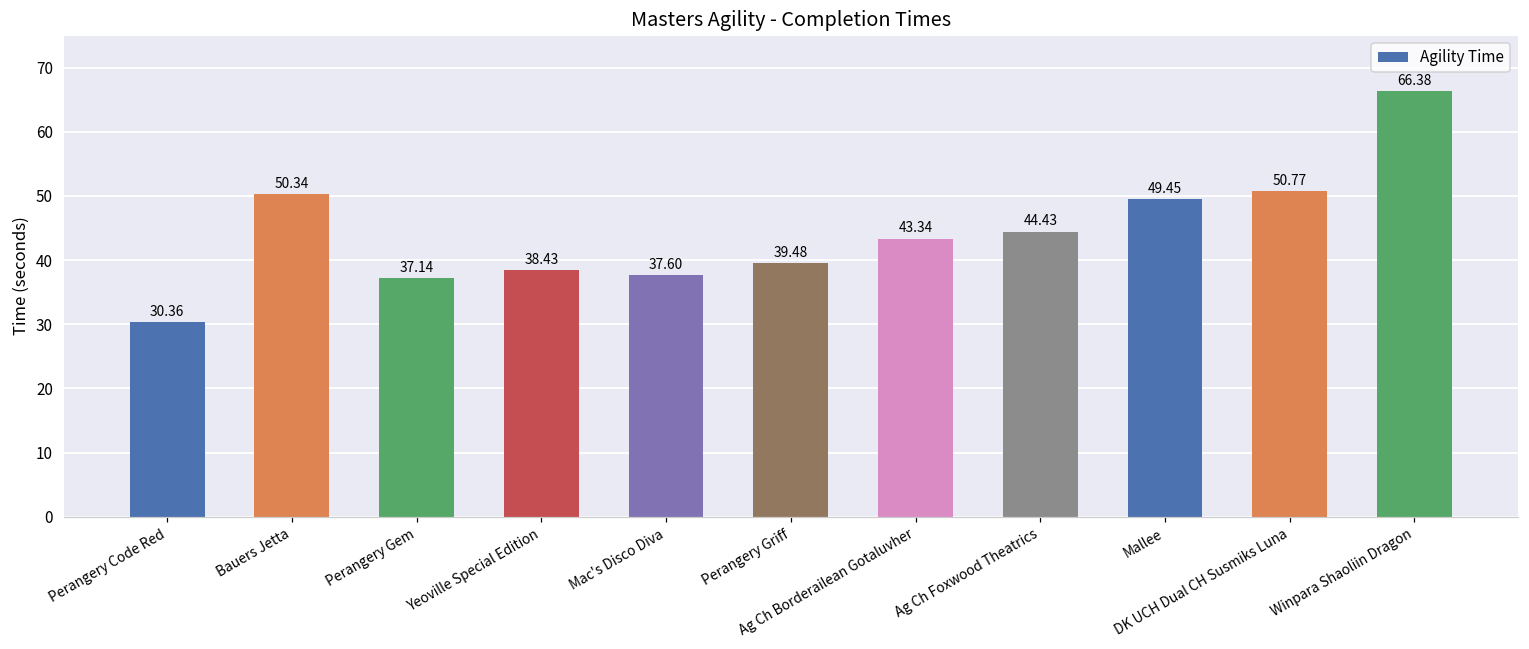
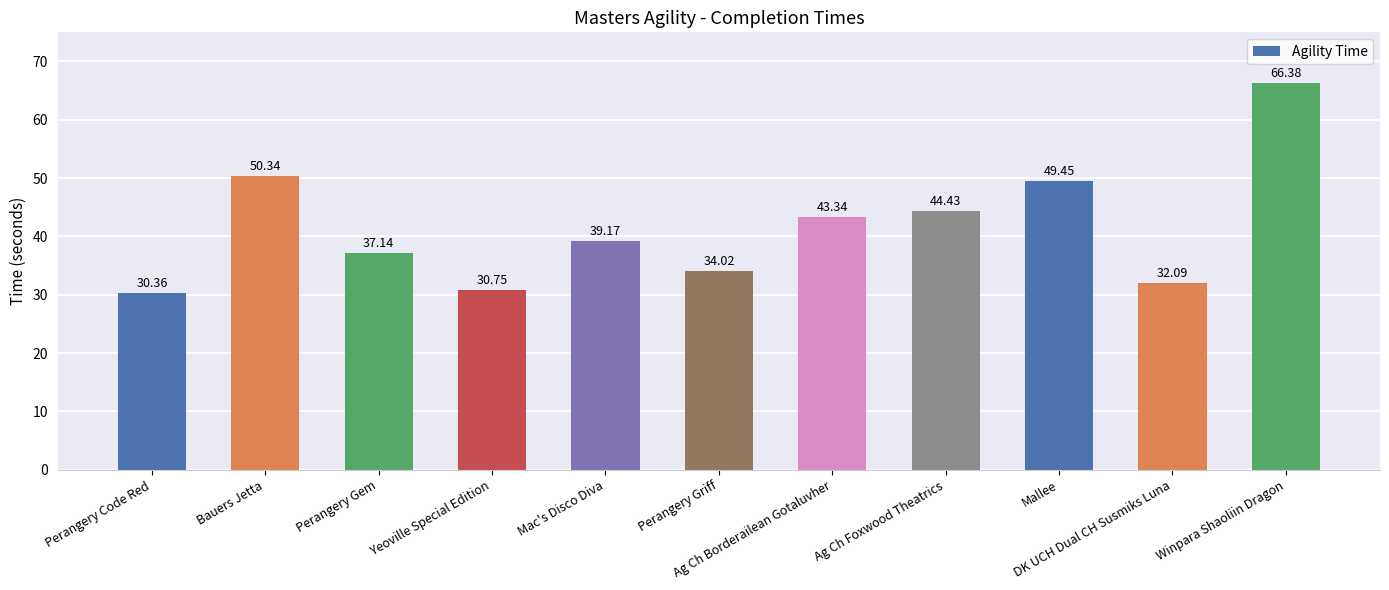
  {
    "Perangery Code Red": 30.36,
    "Bauers Jetta": 50.34,
    "Perangery Gem": 37.14,
-   "Yeoville Special Edition": 38.43,
-   "Mac's Disco Diva": 37.60,
-   "Perangery Griff": 39.48,
+   "Yeoville Special Edition": 30.75,
+   "Mac's Disco Diva": 39.17,
+   "Perangery Griff": 34.02,
    "Ag Ch Borderailean Gotaluvher": 43.34,
    "Ag Ch Foxwood Theatrics": 44.43,
    "Mallee": 49.45,
-   "DK UCH Dual CH Susmiks Luna": 50.77,
+   "DK UCH Dual CH Susmiks Luna": 32.09,
    "Winpara Shaoliin Dragon": 66.38
  }
